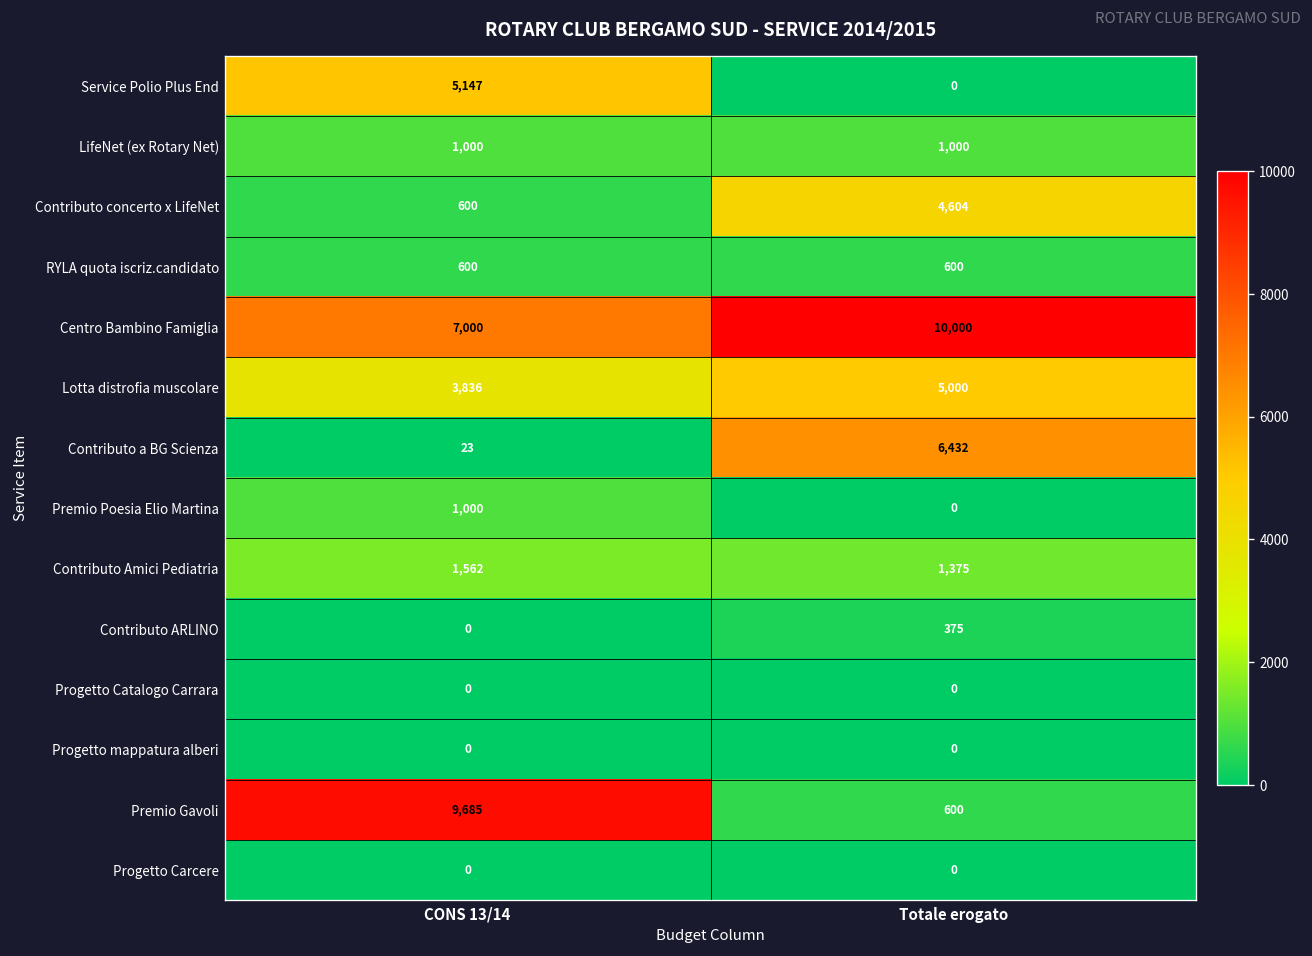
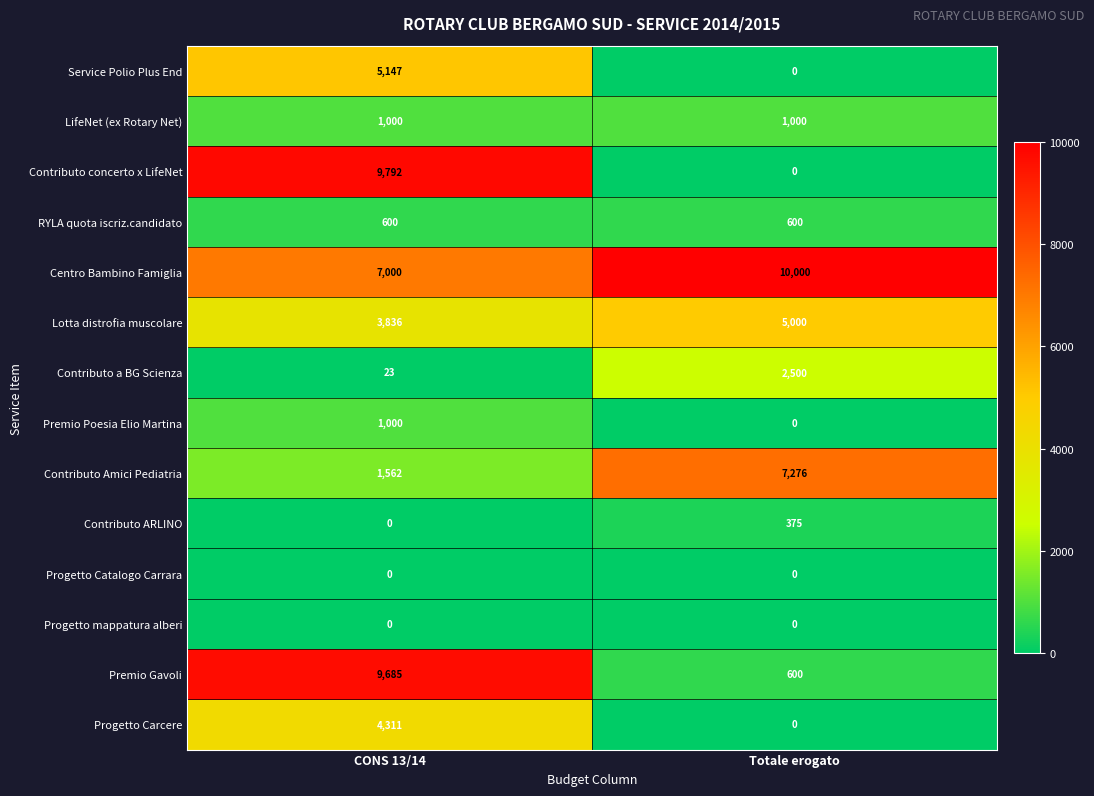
  {
    "Service Polio Plus End": {
      "CONS 13/14": "5,147",
      "Totale erogato": "0"
    },
    "LifeNet (ex Rotary Net)": {
      "CONS 13/14": "1,000",
      "Totale erogato": "1,000"
    },
    "Contributo concerto x LifeNet": {
-     "CONS 13/14": "600",
-     "Totale erogato": "4,604"
+     "CONS 13/14": "9,792",
+     "Totale erogato": "0"
    },
    "RYLA quota iscriz.candidato": {
      "CONS 13/14": "600",
      "Totale erogato": "600"
    },
    "Centro Bambino Famiglia": {
      "CONS 13/14": "7,000",
      "Totale erogato": "10,000"
    },
    "Lotta distrofia muscolare": {
      "CONS 13/14": "3,836",
      "Totale erogato": "5,000"
    },
    "Contributo a BG Scienza": {
      "CONS 13/14": "23",
-     "Totale erogato": "6,432"
+     "Totale erogato": "2,500"
    },
    "Premio Poesia Elio Martina": {
      "CONS 13/14": "1,000",
      "Totale erogato": "0"
    },
    "Contributo Amici Pediatria": {
      "CONS 13/14": "1,562",
-     "Totale erogato": "1,375"
+     "Totale erogato": "7,276"
    },
    "Contributo ARLINO": {
      "CONS 13/14": "0",
      "Totale erogato": "375"
    },
    "Progetto Catalogo Carrara": {
      "CONS 13/14": "0",
      "Totale erogato": "0"
    },
    "Progetto mappatura alberi": {
      "CONS 13/14": "0",
      "Totale erogato": "0"
    },
    "Premio Gavoli": {
      "CONS 13/14": "9,685",
      "Totale erogato": "600"
    },
    "Progetto Carcere": {
-     "CONS 13/14": "0",
+     "CONS 13/14": "4,311",
      "Totale erogato": "0"
    }
  }
